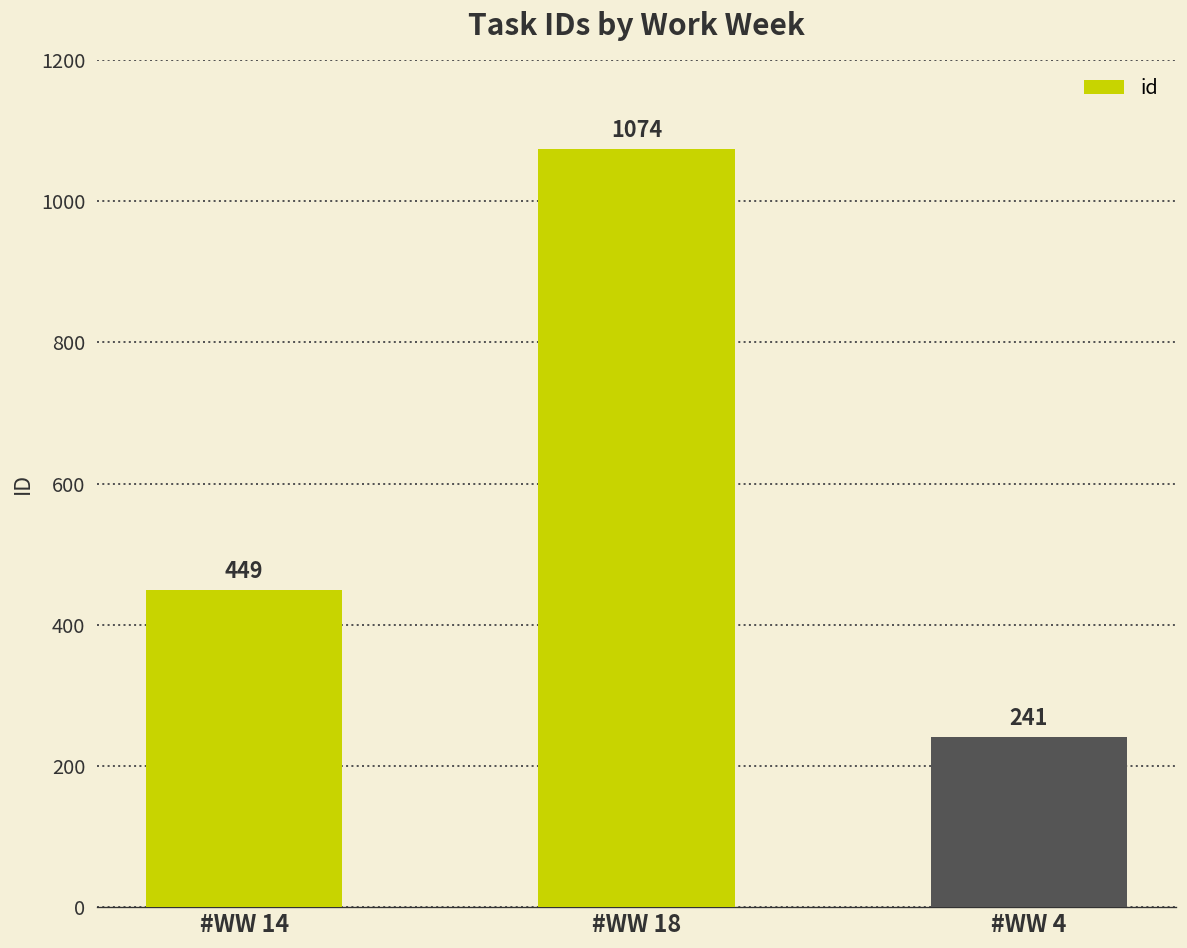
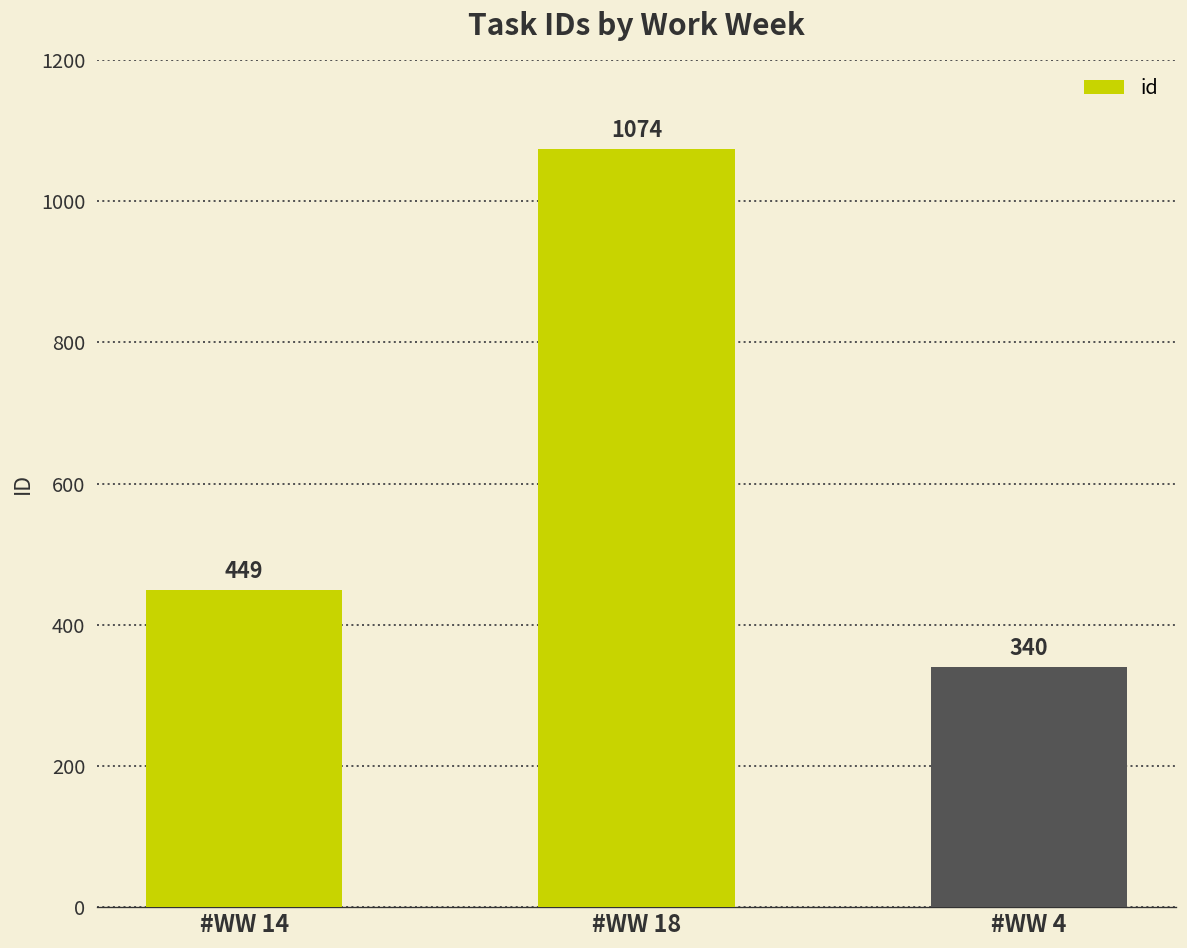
  {
    "#WW 14": 449,
    "#WW 18": 1074,
-   "#WW 4": 241
+   "#WW 4": 340
  }
